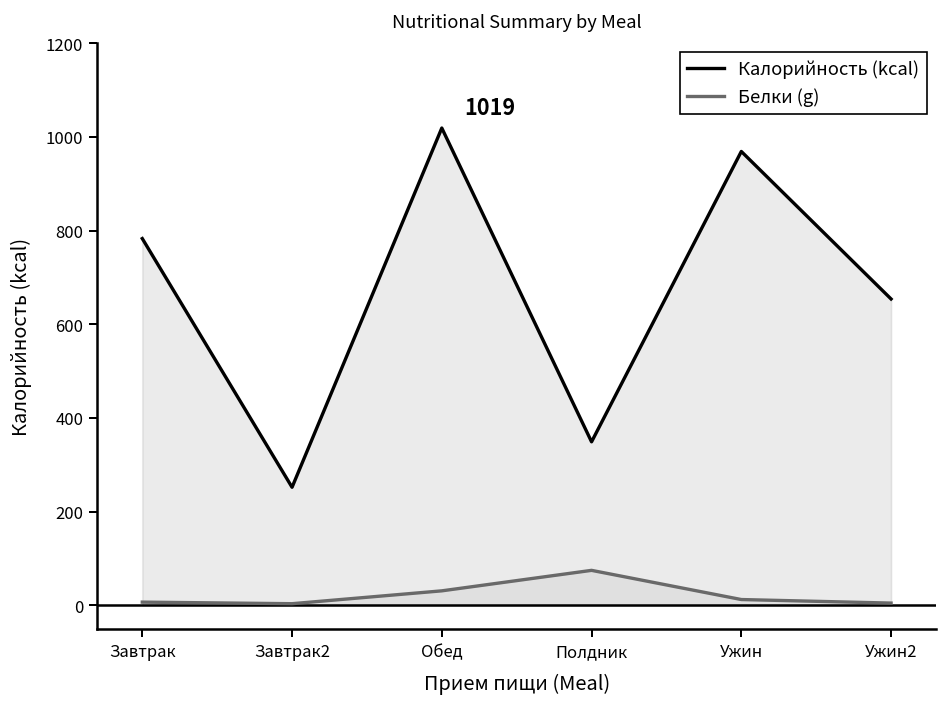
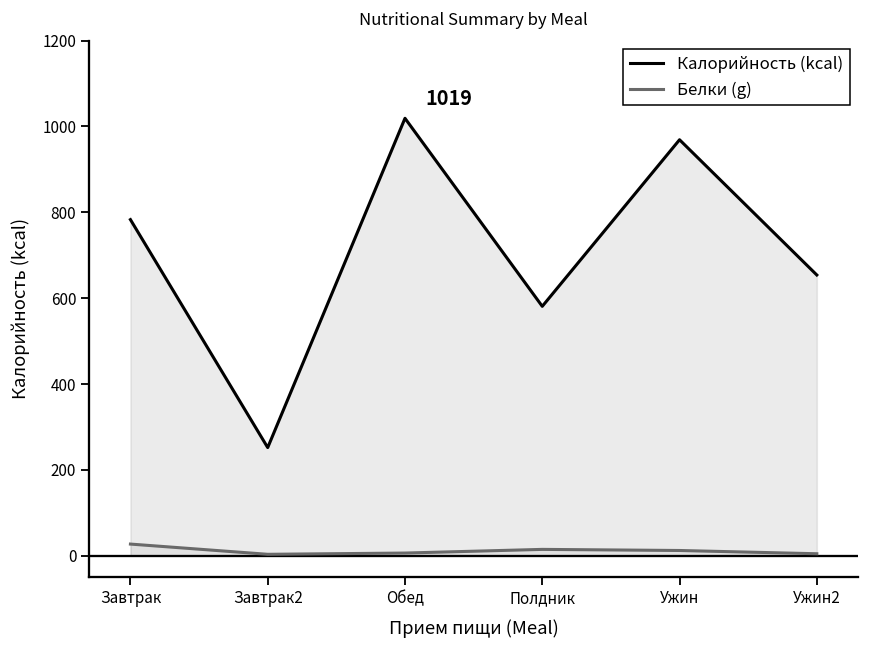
  {
    "Калорийность (kcal)": {
      "Завтрак": 780,
      "Завтрак2": 250,
-     "Полдник": 350,
+     "Полдник": 580,
      "Ужин": 970,
      "Ужин2": 650
    },
    "Белки (g)": {
-     "Завтрак": 10,
+     "Завтрак": 30,
      "Завтрак2": 0,
-     "Обед": 30,
-     "Полдник": 70,
+     "Обед": 10,
+     "Полдник": 10,
      "Ужин": 10,
      "Ужин2": 0
    }
  }
